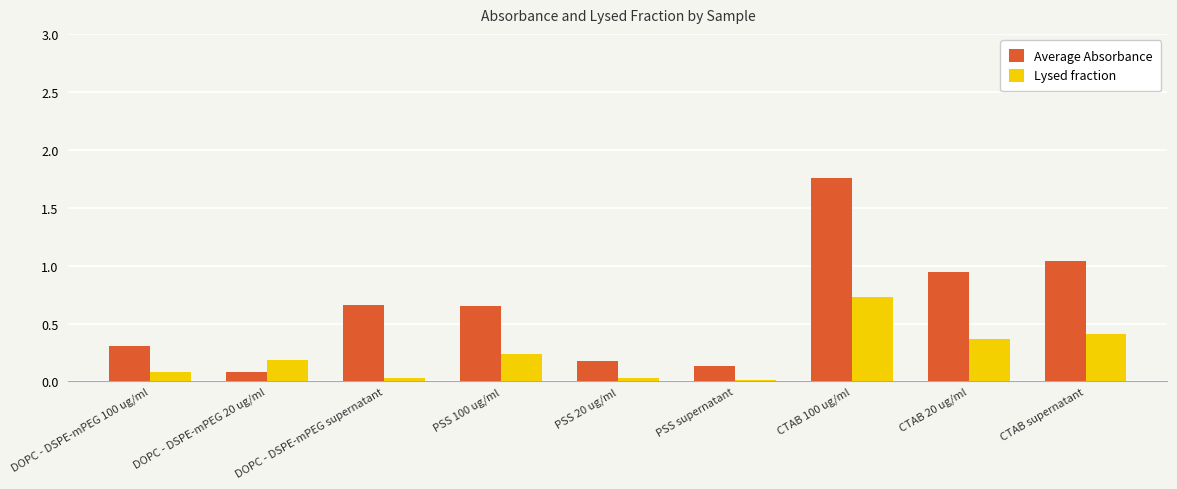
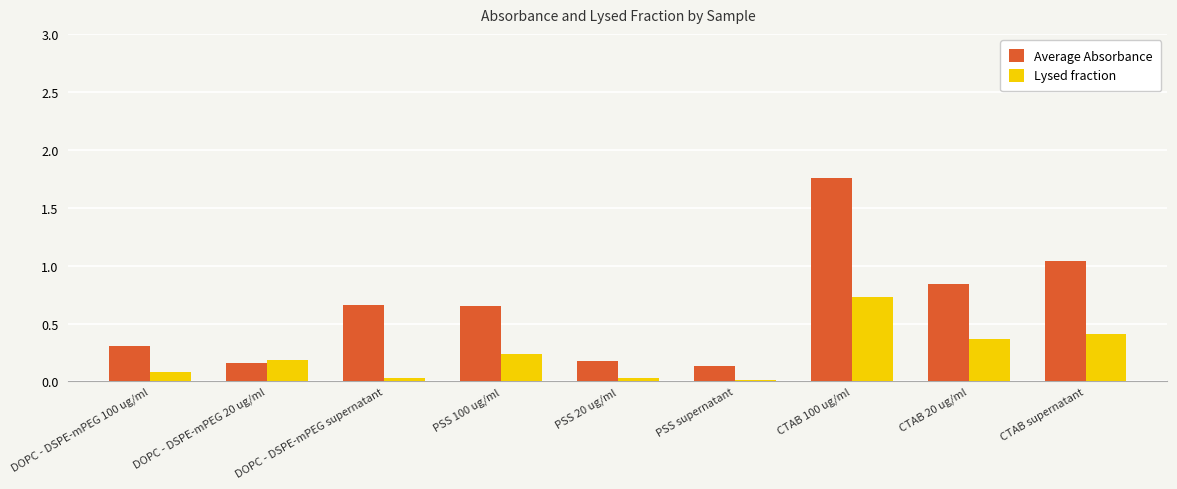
  {
    "Average Absorbance": {
      "DOPC - DSPE-mPEG 100 ug/ml": 0.30,
-     "DOPC - DSPE-mPEG 20 ug/ml": 0.08,
+     "DOPC - DSPE-mPEG 20 ug/ml": 0.16,
      "DOPC - DSPE-mPEG supernatant": 0.66,
      "PSS 100 ug/ml": 0.66,
      "PSS 20 ug/ml": 0.18,
      "PSS supernatant": 0.13,
      "CTAB 100 ug/ml": 1.75,
-     "CTAB 20 ug/ml": 0.95,
+     "CTAB 20 ug/ml": 0.84,
      "CTAB supernatant": 1.04
    },
    "Lysed fraction": {
      "DOPC - DSPE-mPEG 100 ug/ml": 0.08,
      "DOPC - DSPE-mPEG 20 ug/ml": 0.18,
      "DOPC - DSPE-mPEG supernatant": 0.03,
      "PSS 100 ug/ml": 0.24,
      "PSS 20 ug/ml": 0.03,
      "CTAB 100 ug/ml": 0.73,
      "CTAB 20 ug/ml": 0.37,
      "CTAB supernatant": 0.41
    }
  }
